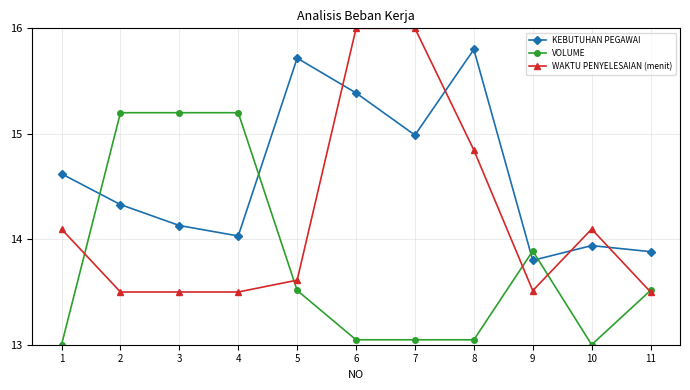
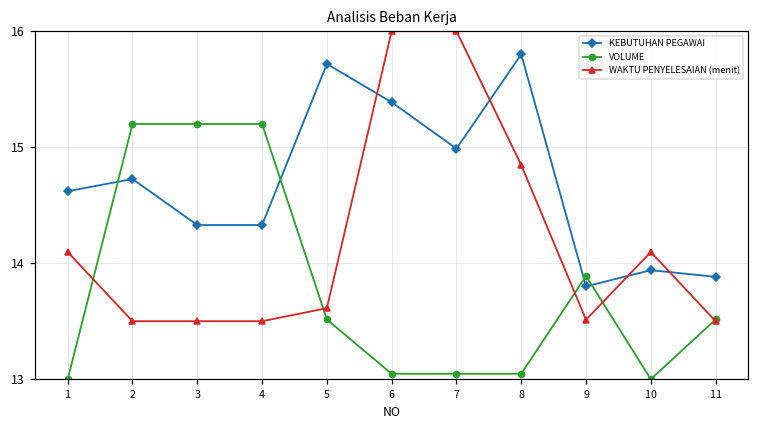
  {
    "KEBUTUHAN PEGAWAI": {
      "1": 14.62,
-     "2": 14.33,
-     "3": 14.13,
-     "4": 14.03,
+     "2": 14.73,
+     "3": 14.33,
+     "4": 14.33,
      "5": 15.72,
      "6": 15.39,
      "7": 14.99,
      "8": 15.80,
      "9": 13.80,
      "10": 13.94,
      "11": 13.88
    },
    "VOLUME": {
      "1": 13.00,
      "2": 15.20,
      "3": 15.20,
      "4": 15.20,
      "5": 13.51,
      "6": 13.05,
      "7": 13.05,
      "8": 13.05,
      "9": 13.89,
      "10": 13.00
    },
    "WAKTU PENYELESAIAN (menit)": {
      "1": 14.10,
      "2": 13.50,
      "3": 13.50,
      "4": 13.50,
      "5": 13.61,
      "6": 16.00,
      "7": 16.00,
      "8": 14.85,
      "9": 13.51,
      "10": 14.10
    }
  }
